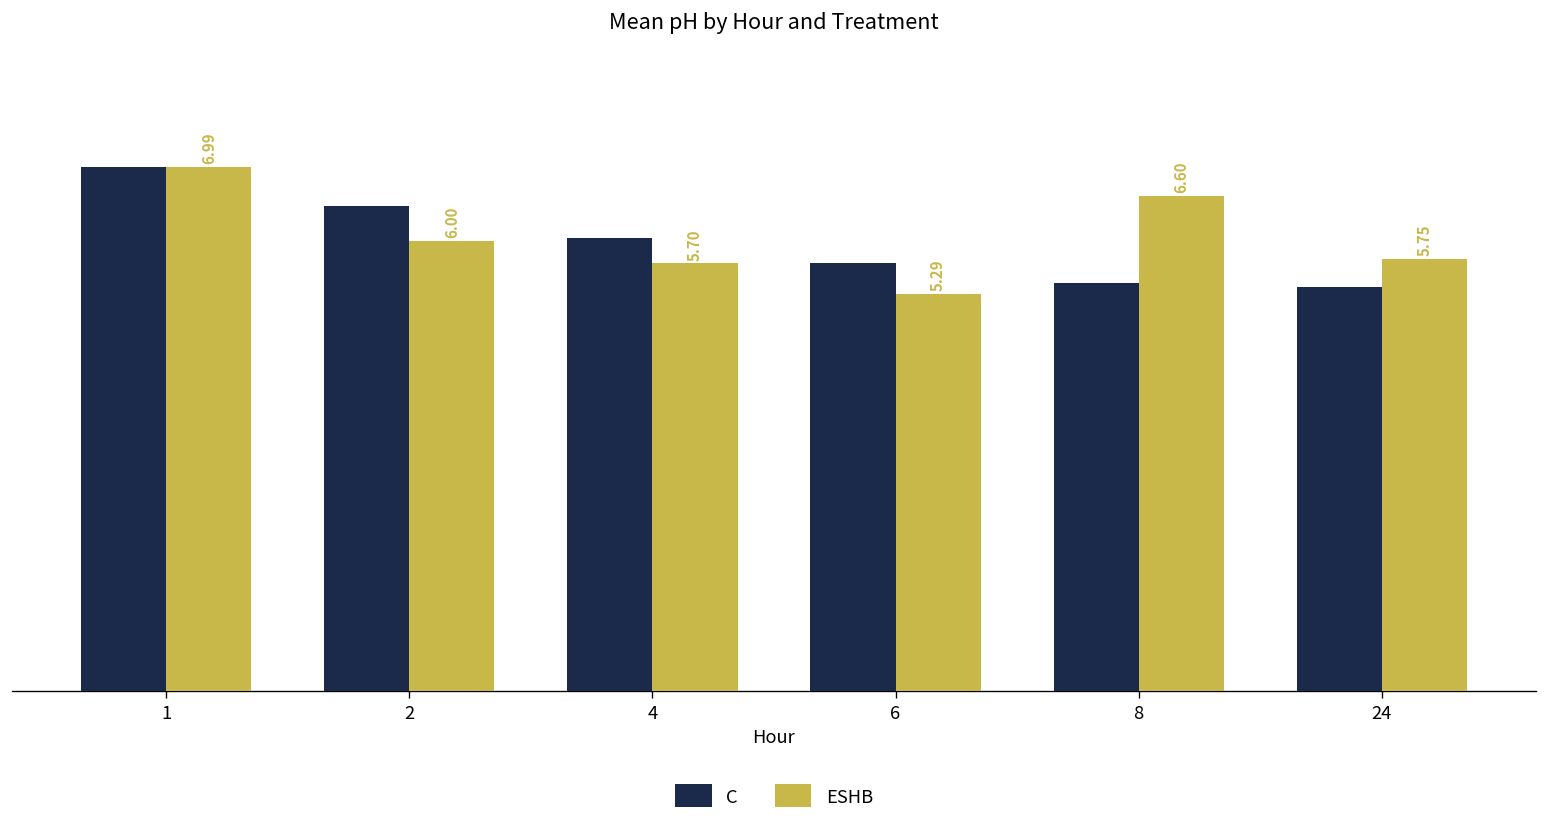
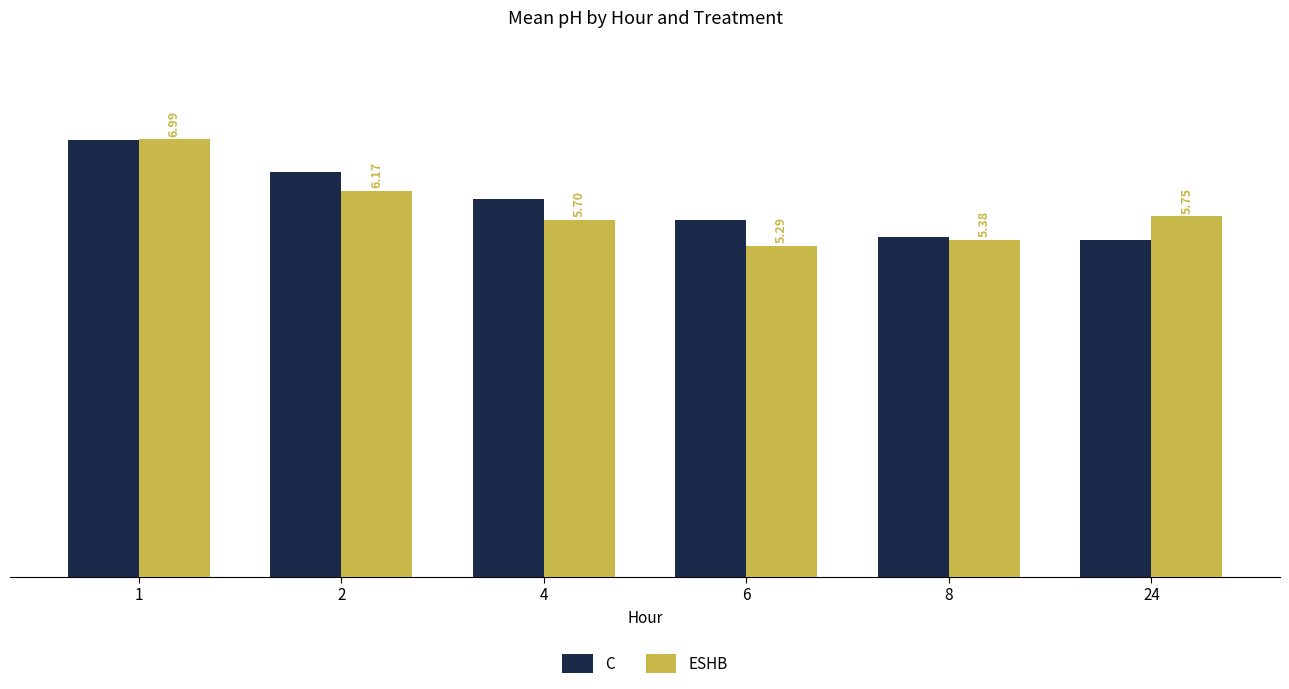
  {
    "ESHB": {
      "1": 6.99,
-     "2": 6.00,
+     "2": 6.17,
      "4": 5.70,
      "6": 5.29,
-     "8": 6.60,
+     "8": 5.38,
      "24": 5.75
    }
  }
